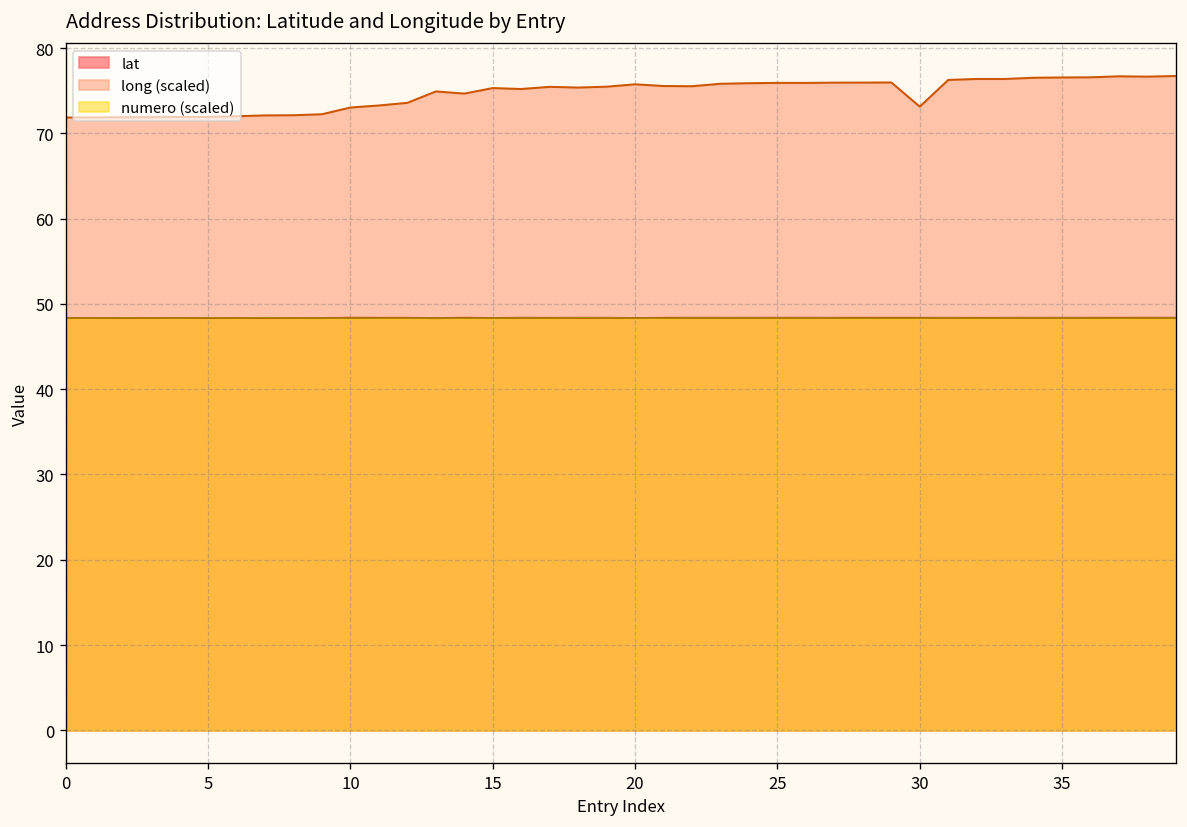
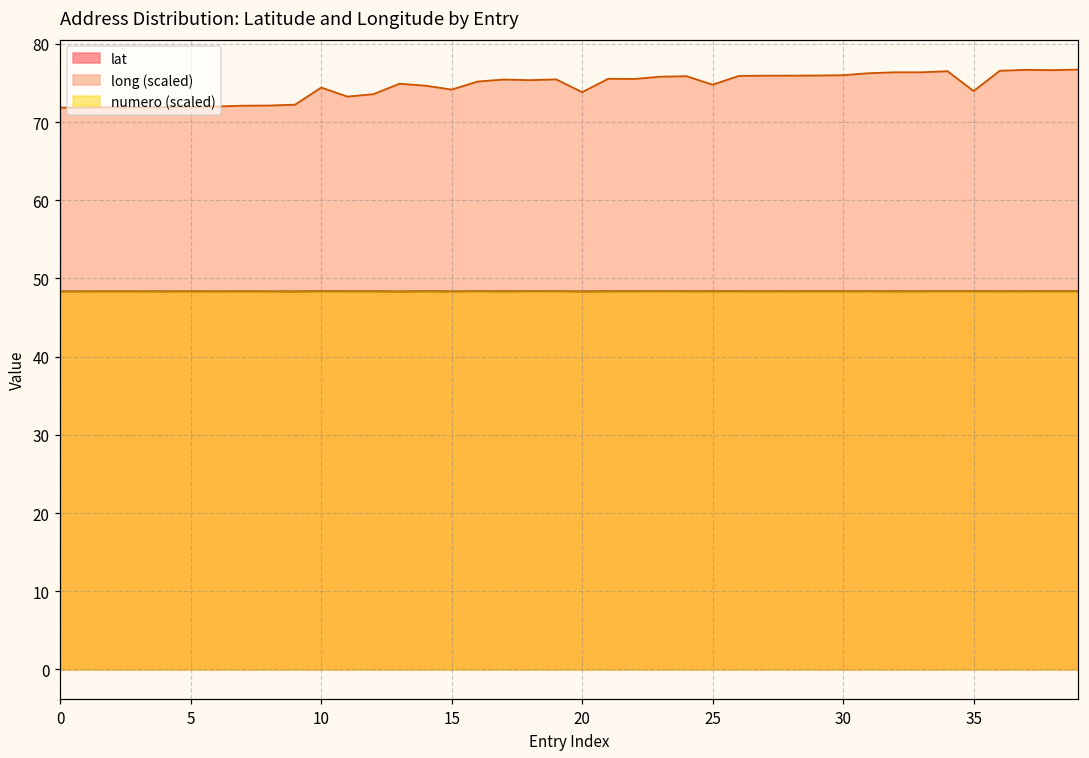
  {
    "numero (scaled)": {
      "0": 48,
      "10": 48,
      "15": 48,
      "20": 48,
      "25": 48,
      "30": 48,
      "35": 48
    },
    "long (scaled)": {
      "0": 72,
-     "10": 73,
-     "15": 75,
-     "20": 76,
-     "25": 76,
-     "30": 73,
-     "35": 77
+     "10": 74,
+     "15": 74,
+     "20": 74,
+     "25": 75,
+     "30": 76,
+     "35": 74
    }
  }
